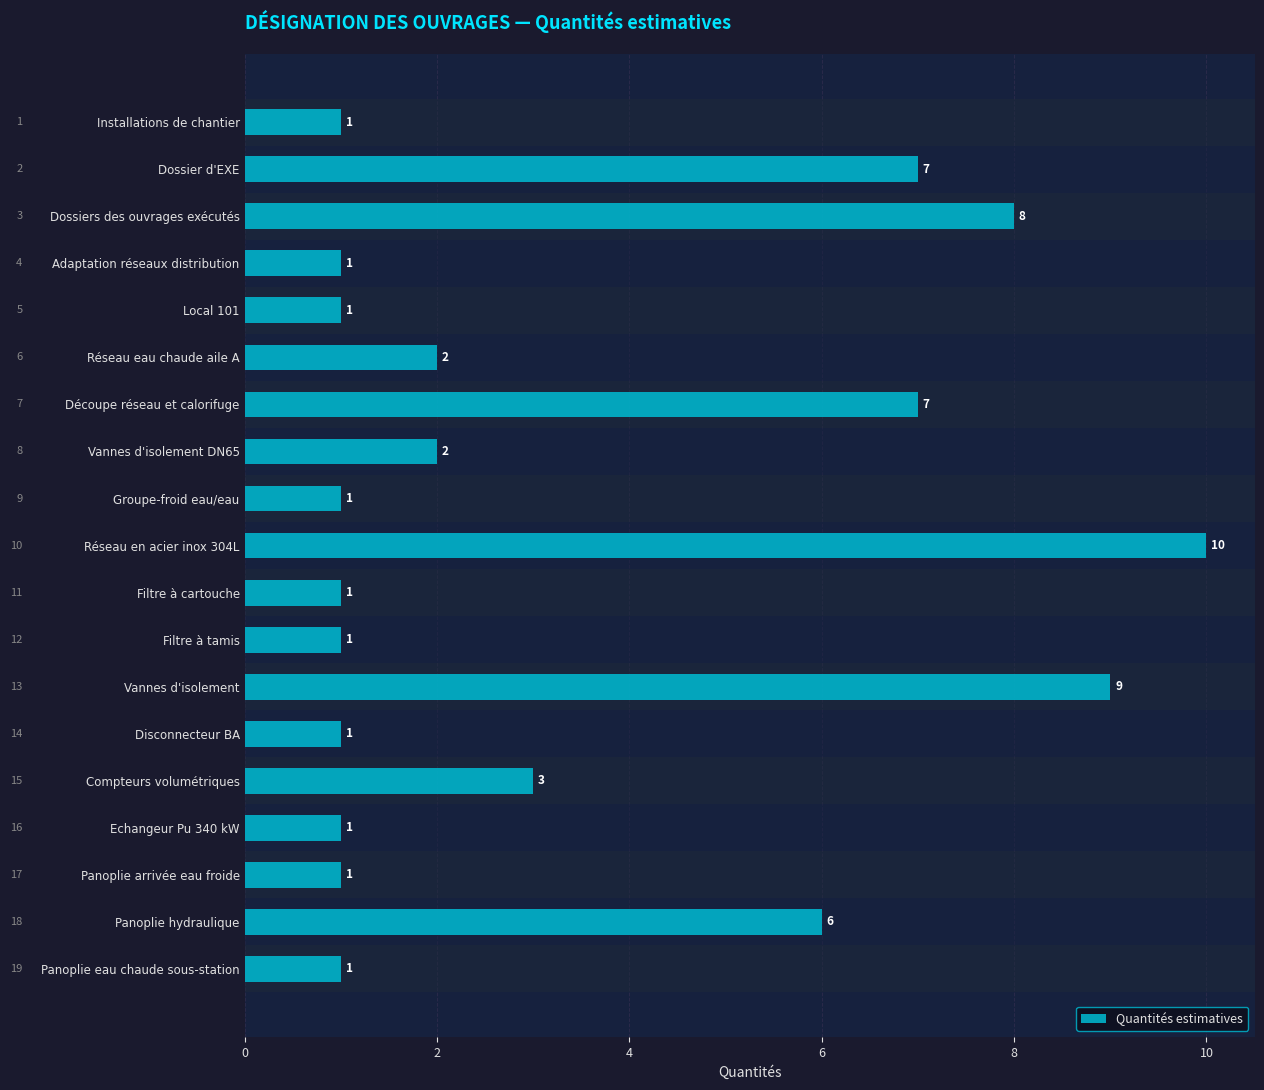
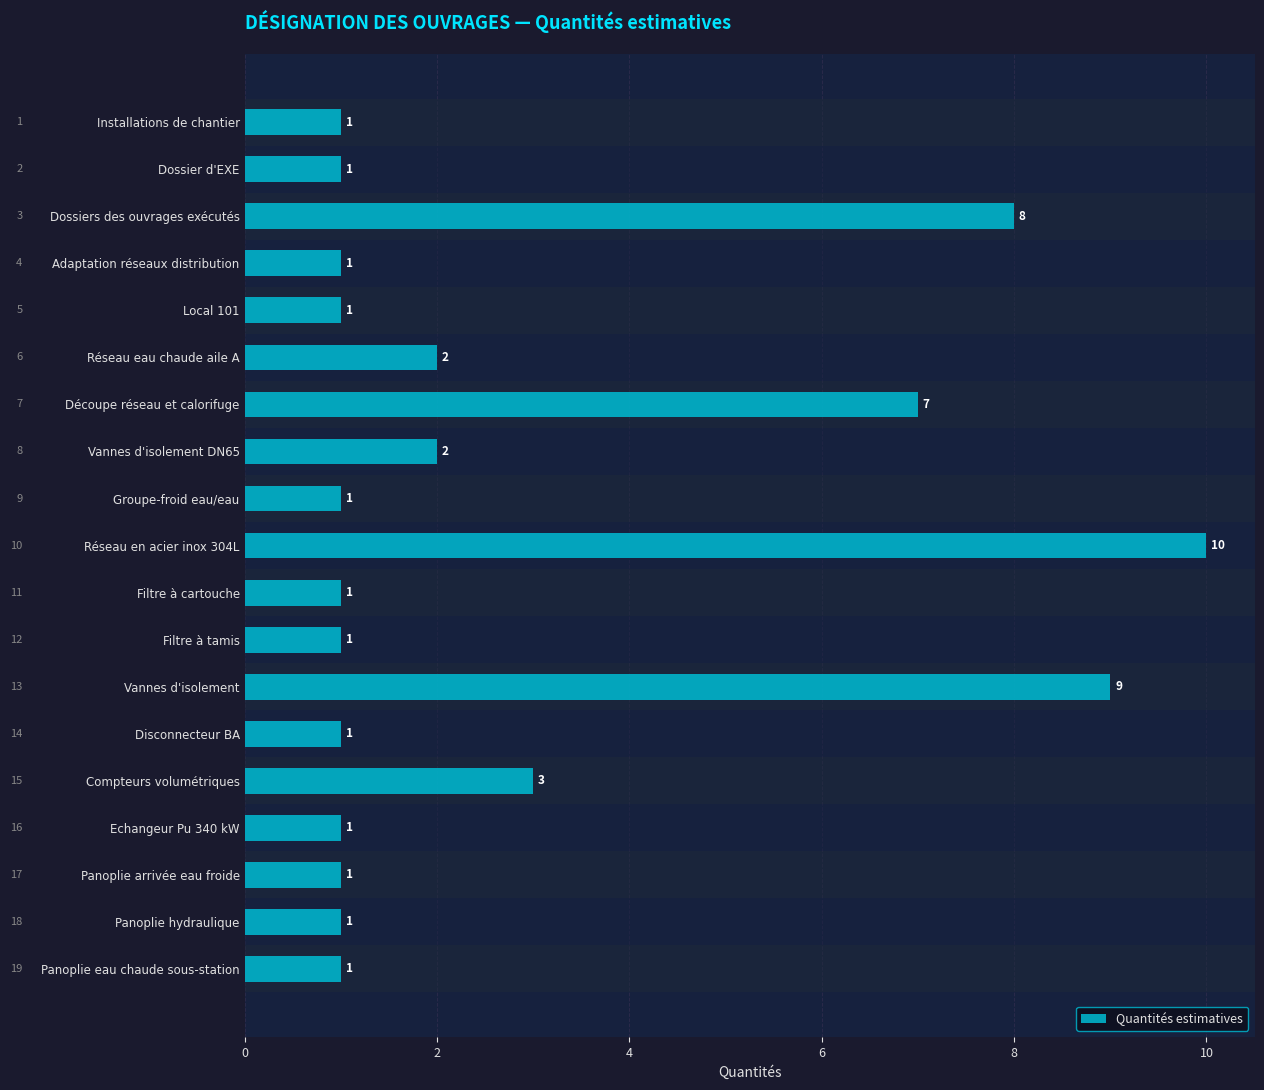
  {
    "Installations de chantier": 1,
-   "Dossier d'EXE": 7,
+   "Dossier d'EXE": 1,
    "Dossiers des ouvrages exécutés": 8,
    "Adaptation réseaux distribution": 1,
    "Local 101": 1,
    "Réseau eau chaude aile A": 2,
    "Découpe réseau et calorifuge": 7,
    "Vannes d'isolement DN65": 2,
    "Groupe-froid eau/eau": 1,
    "Réseau en acier inox 304L": 10,
    "Filtre à cartouche": 1,
    "Filtre à tamis": 1,
    "Vannes d'isolement": 9,
    "Disconnecteur BA": 1,
    "Compteurs volumétriques": 3,
    "Echangeur Pu 340 kW": 1,
    "Panoplie arrivée eau froide": 1,
-   "Panoplie hydraulique": 6,
+   "Panoplie hydraulique": 1,
    "Panoplie eau chaude sous-station": 1
  }
